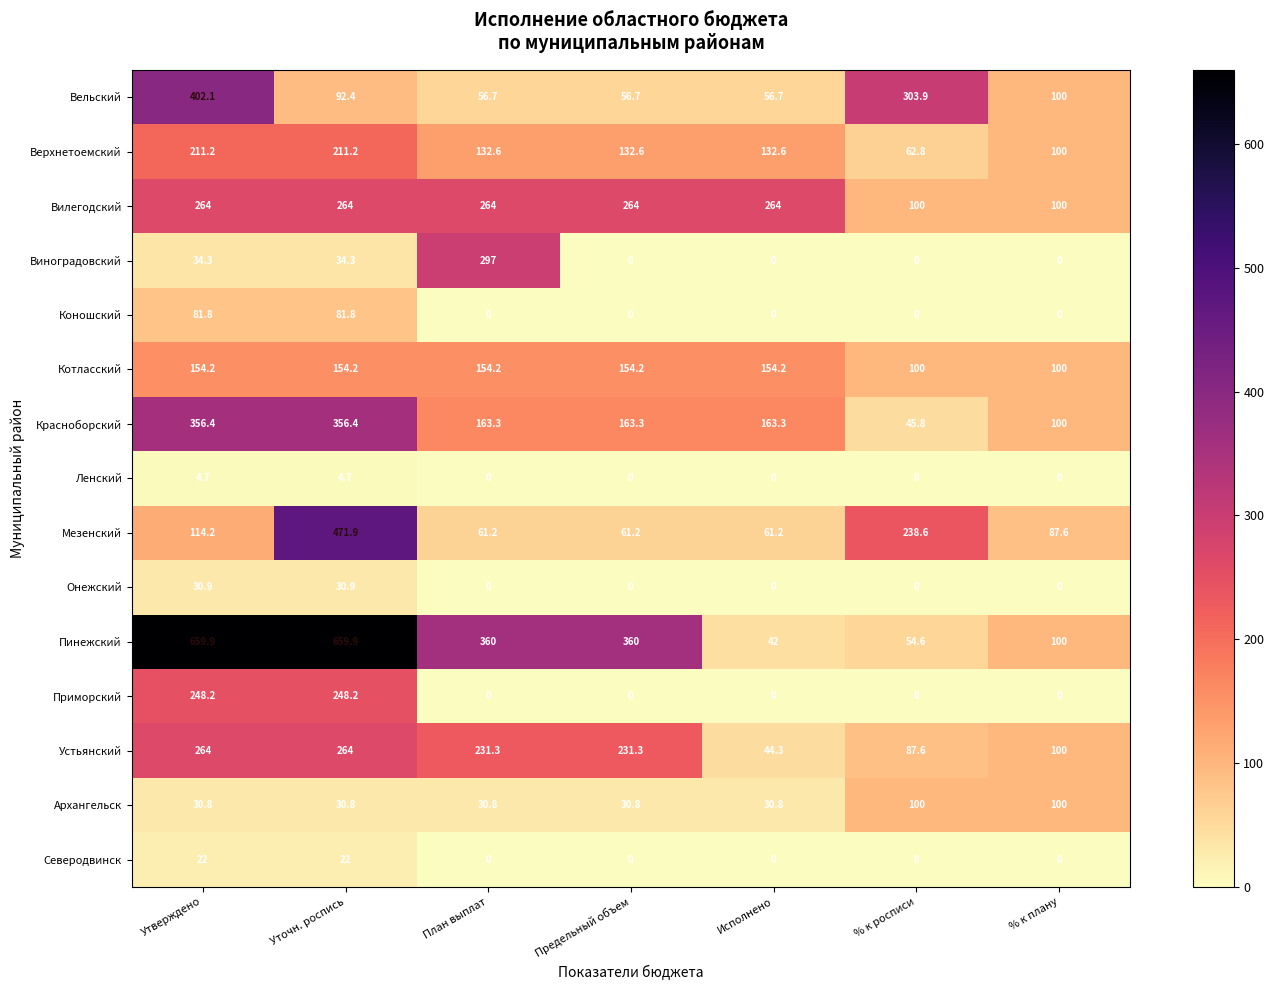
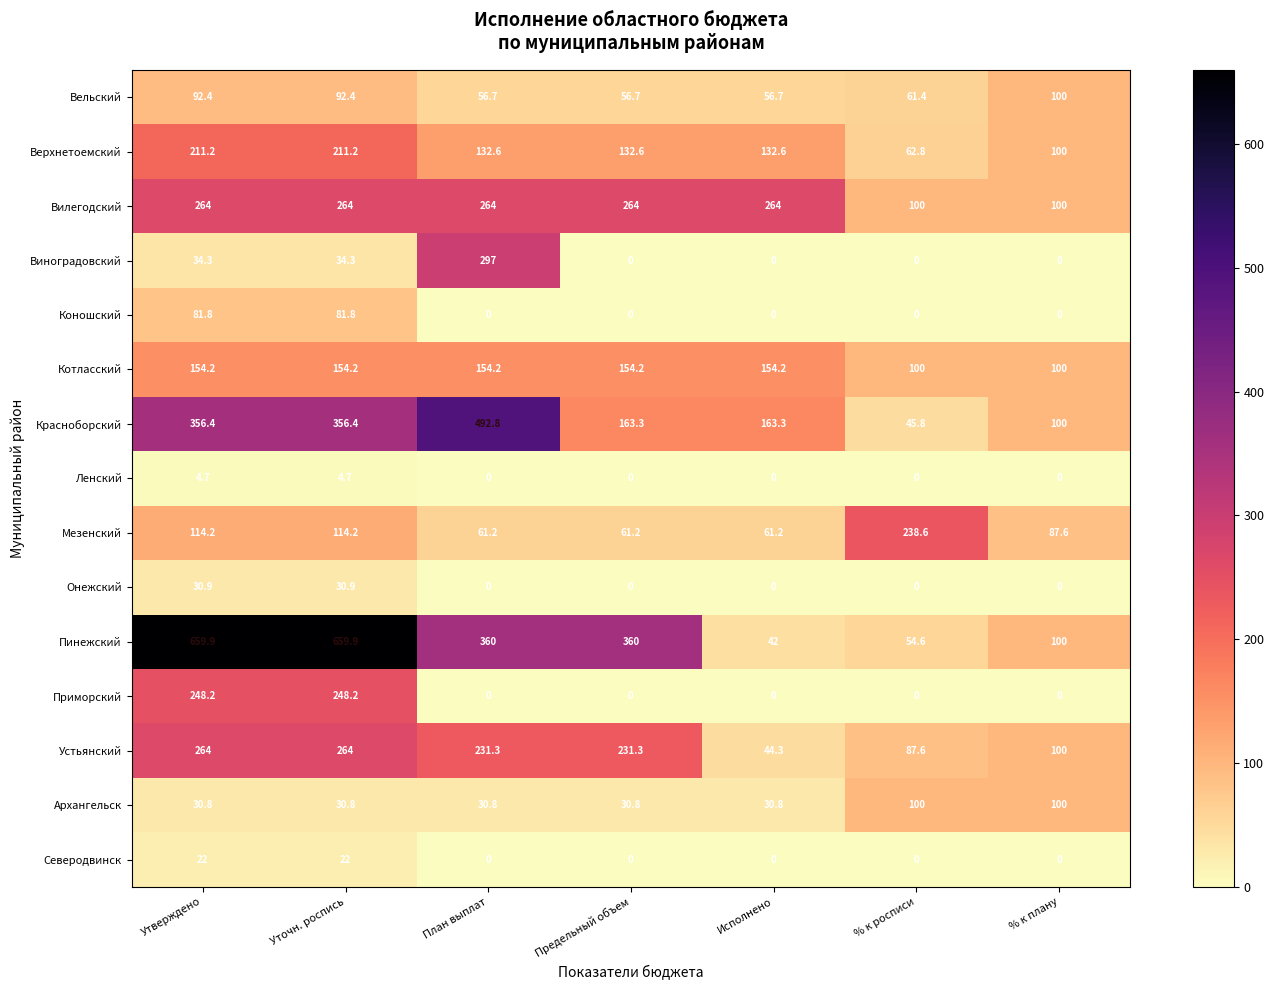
  {
    "Вельский": {
-     "Утверждено": 402.1,
+     "Утверждено": 92.4,
      "Уточн. роспись": 92.4,
      "План выплат": 56.7,
      "Предельный объем": 56.7,
      "Исполнено": 56.7,
-     "% к росписи": 303.9,
+     "% к росписи": 61.4,
      "% к плану": 100
    },
    "Верхнетоемский": {
      "Утверждено": 211.2,
      "Уточн. роспись": 211.2,
      "План выплат": 132.6,
      "Предельный объем": 132.6,
      "Исполнено": 132.6,
      "% к росписи": 62.8,
      "% к плану": 100
    },
    "Вилегодский": {
      "Утверждено": 264,
      "Уточн. роспись": 264,
      "План выплат": 264,
      "Предельный объем": 264,
      "Исполнено": 264,
      "% к росписи": 100,
      "% к плану": 100
    },
    "Виноградовский": {
      "Утверждено": 34.3,
      "Уточн. роспись": 34.3,
      "План выплат": 297,
      "Предельный объем": 0,
      "Исполнено": 0,
      "% к росписи": 0,
      "% к плану": 0
    },
    "Коношский": {
      "Утверждено": 81.8,
      "Уточн. роспись": 81.8,
      "План выплат": 0,
      "Предельный объем": 0,
      "Исполнено": 0,
      "% к росписи": 0,
      "% к плану": 0
    },
    "Котласский": {
      "Утверждено": 154.2,
      "Уточн. роспись": 154.2,
      "План выплат": 154.2,
      "Предельный объем": 154.2,
      "Исполнено": 154.2,
      "% к росписи": 100,
      "% к плану": 100
    },
    "Красноборский": {
      "Утверждено": 356.4,
      "Уточн. роспись": 356.4,
-     "План выплат": 163.3,
+     "План выплат": 492.8,
      "Предельный объем": 163.3,
      "Исполнено": 163.3,
      "% к росписи": 45.8,
      "% к плану": 100
    },
    "Ленский": {
      "Утверждено": 4.7,
      "Уточн. роспись": 4.7,
      "План выплат": 0,
      "Предельный объем": 0,
      "Исполнено": 0,
      "% к росписи": 0,
      "% к плану": 0
    },
    "Мезенский": {
      "Утверждено": 114.2,
-     "Уточн. роспись": 471.9,
+     "Уточн. роспись": 114.2,
      "План выплат": 61.2,
      "Предельный объем": 61.2,
      "Исполнено": 61.2,
      "% к росписи": 238.6,
      "% к плану": 87.6
    },
    "Онежский": {
      "Утверждено": 30.9,
      "Уточн. роспись": 30.9,
      "План выплат": 0,
      "Предельный объем": 0,
      "Исполнено": 0,
      "% к росписи": 0,
      "% к плану": 0
    },
    "Пинежский": {
      "План выплат": 360,
      "Предельный объем": 360,
      "Исполнено": 42,
      "% к росписи": 54.6,
      "% к плану": 100
    },
    "Приморский": {
      "Утверждено": 248.2,
      "Уточн. роспись": 248.2,
      "План выплат": 0,
      "Предельный объем": 0,
      "Исполнено": 0,
      "% к росписи": 0,
      "% к плану": 0
    },
    "Устьянский": {
      "Утверждено": 264,
      "Уточн. роспись": 264,
      "План выплат": 231.3,
      "Предельный объем": 231.3,
      "Исполнено": 44.3,
      "% к росписи": 87.6,
      "% к плану": 100
    },
    "Архангельск": {
      "Утверждено": 30.8,
      "Уточн. роспись": 30.8,
      "План выплат": 30.8,
      "Предельный объем": 30.8,
      "Исполнено": 30.8,
      "% к росписи": 100,
      "% к плану": 100
    },
    "Северодвинск": {
      "Утверждено": 22,
      "Уточн. роспись": 22,
      "План выплат": 0,
      "Предельный объем": 0,
      "Исполнено": 0,
      "% к росписи": 0,
      "% к плану": 0
    }
  }
